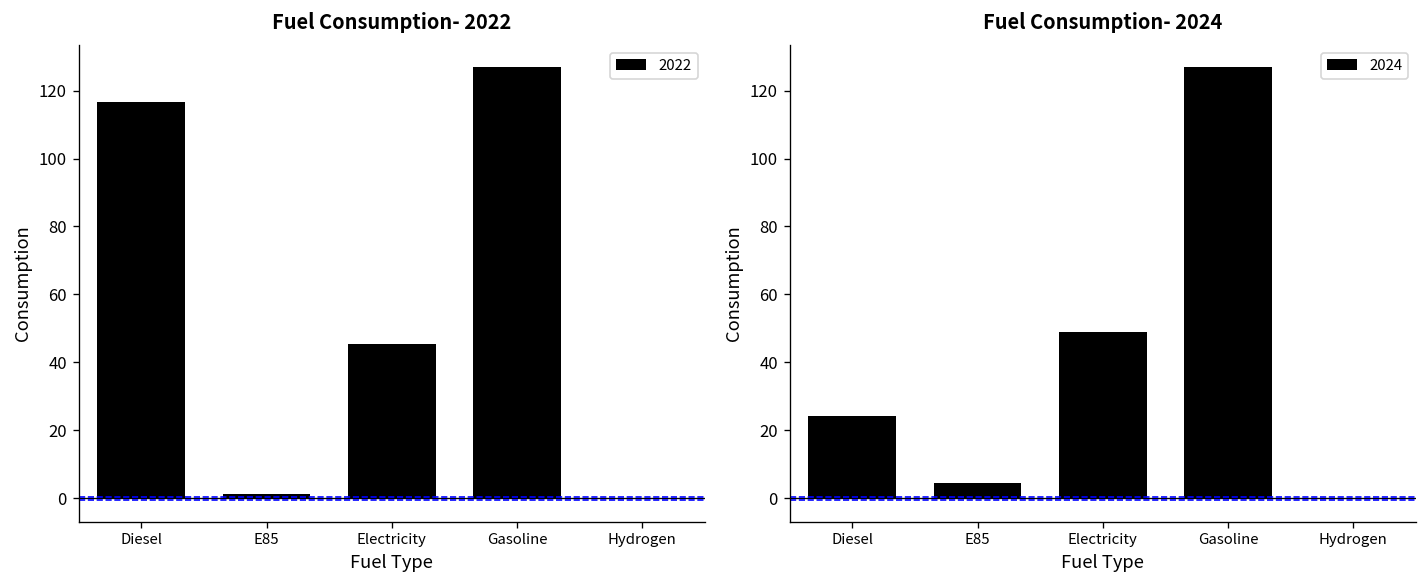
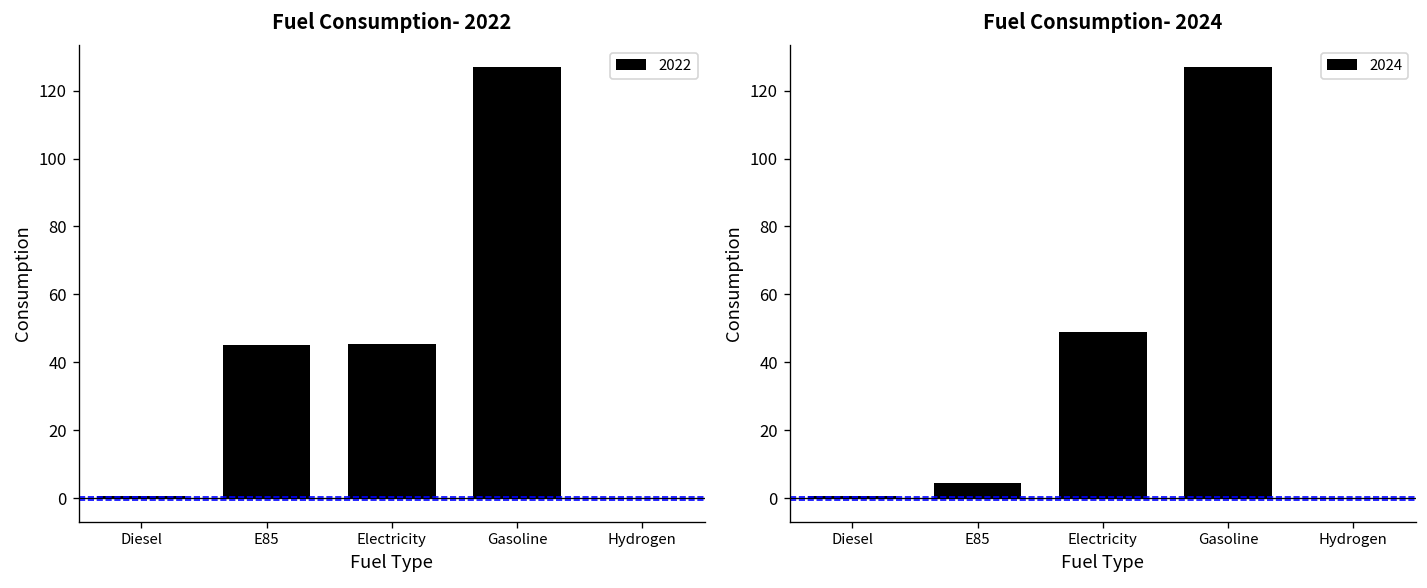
  {
    "Fuel Consumption- 2022": {
-     "Diesel": 116,
-     "E85": 1,
+     "Diesel": 1,
+     "E85": 45,
      "Electricity": 45,
      "Gasoline": 127
    },
    "Fuel Consumption- 2024": {
-     "Diesel": 24,
+     "Diesel": 1,
      "E85": 4,
      "Electricity": 49,
      "Gasoline": 127
    }
  }
